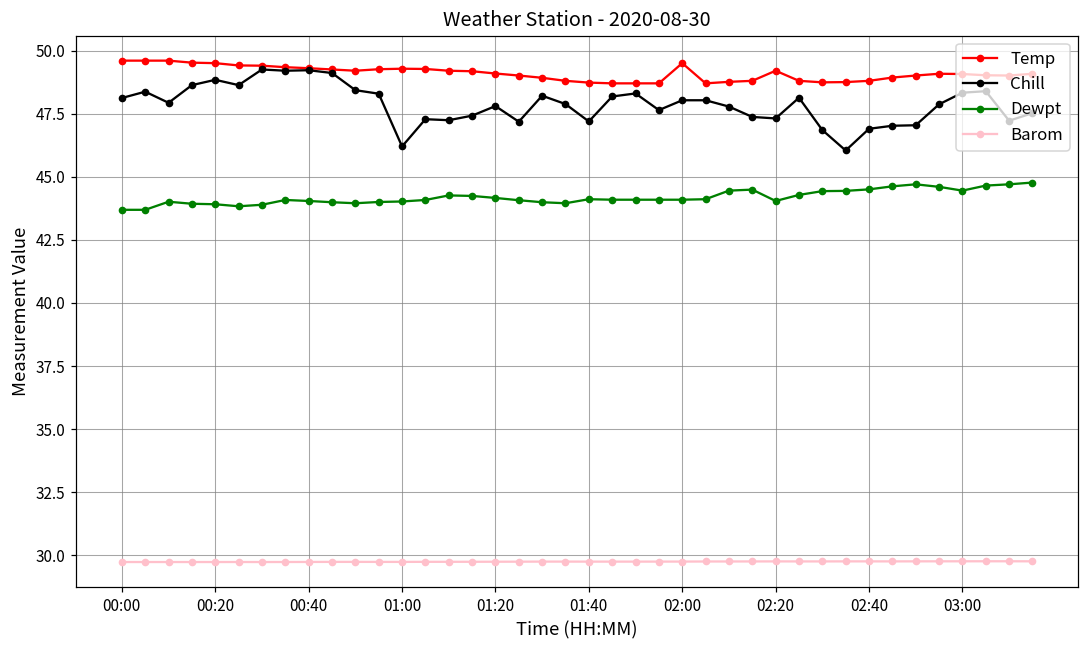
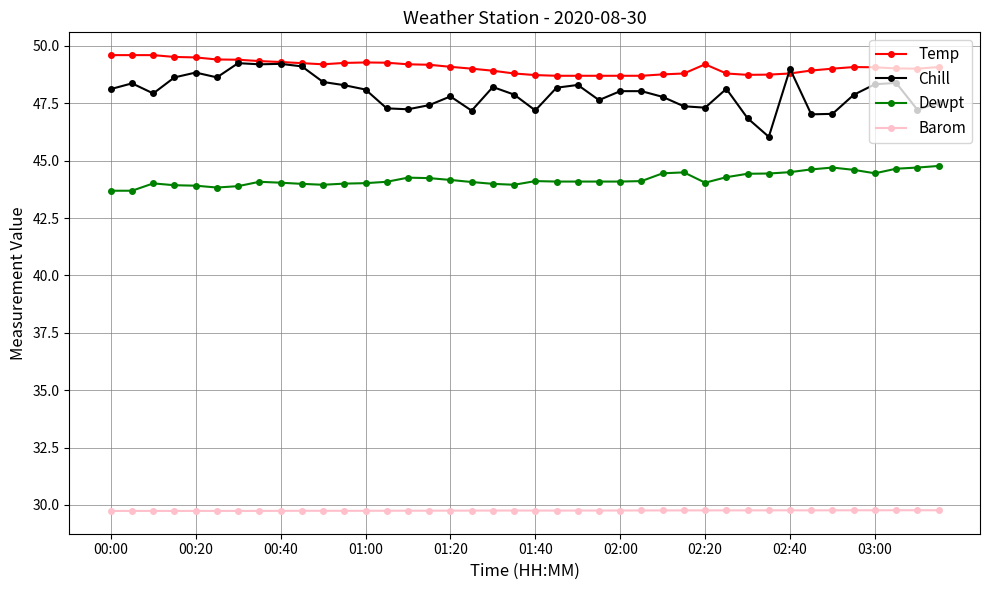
  {
    "Temp": {
      "00:00": 49.6,
      "00:20": 49.5,
      "01:00": 49.3,
      "01:20": 49.1,
      "01:40": 48.7,
-     "02:00": 49.5,
+     "02:00": 48.7,
      "02:20": 49.2,
      "02:40": 48.8
    },
    "Chill": {
      "00:00": 48.1,
      "00:20": 48.8,
-     "01:00": 46.2,
+     "01:00": 48.1,
      "01:20": 47.8,
      "01:40": 47.2,
      "02:00": 48.0,
      "02:20": 47.3,
-     "02:40": 46.9
+     "02:40": 49.0
    },
    "Dewpt": {
      "00:00": 43.7,
      "00:20": 43.9,
      "00:40": 44.0,
      "01:00": 44.0,
      "01:20": 44.2,
      "01:40": 44.1,
      "02:00": 44.1,
      "02:20": 44.0,
      "02:40": 44.5,
      "03:00": 44.5
    },
    "Barom": {
      "00:00": 29.7,
      "00:20": 29.7,
      "00:40": 29.7,
      "01:00": 29.7,
      "01:20": 29.7,
      "01:40": 29.8,
      "02:00": 29.8,
      "02:20": 29.8,
      "02:40": 29.8,
      "03:00": 29.8
    }
  }
